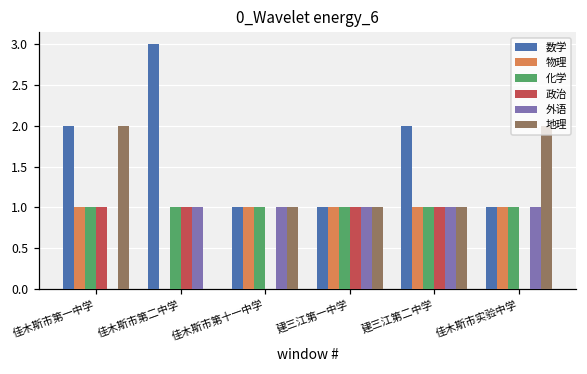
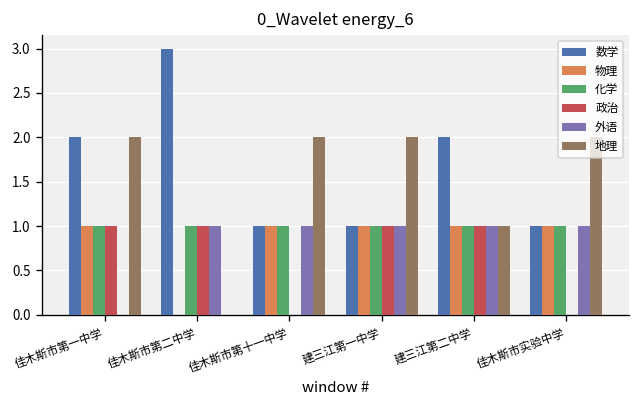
  {
    "化学": {
      "佳木斯市第一中学": 1,
      "佳木斯市第二中学": 1,
      "佳木斯市第十一中学": 1,
      "建三江第一中学": 1,
      "建三江第二中学": 1,
      "佳木斯市实验中学": 1
    },
    "地理": {
      "佳木斯市第一中学": 2,
      "佳木斯市第二中学": 0,
-     "佳木斯市第十一中学": 1,
-     "建三江第一中学": 1,
+     "佳木斯市第十一中学": 2,
+     "建三江第一中学": 2,
      "建三江第二中学": 1
    }
  }
